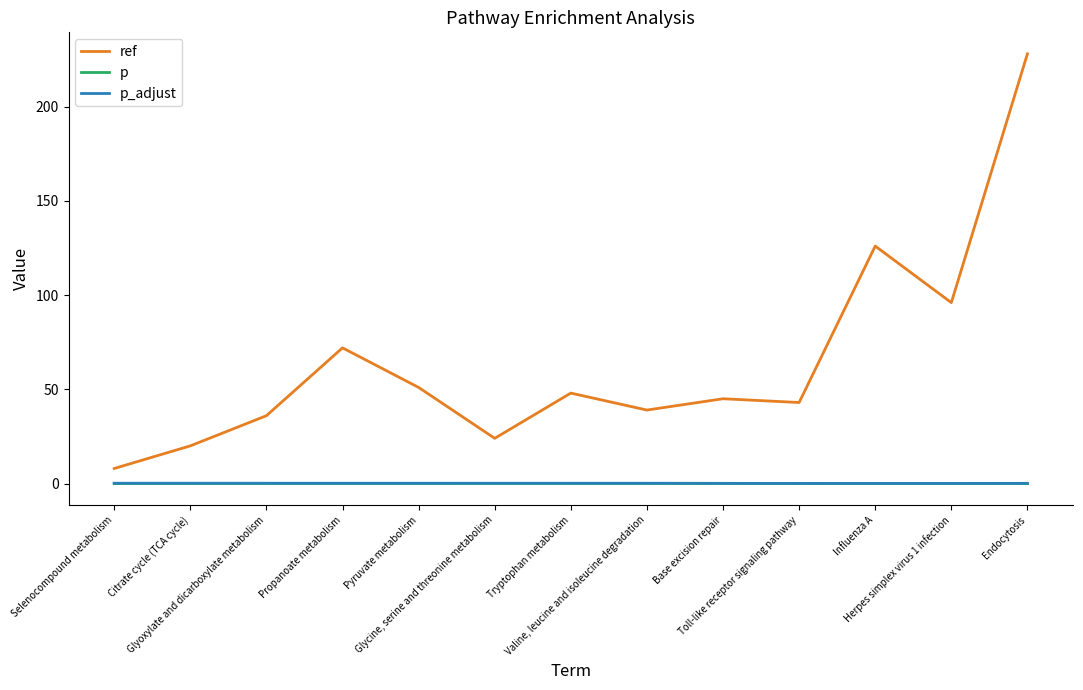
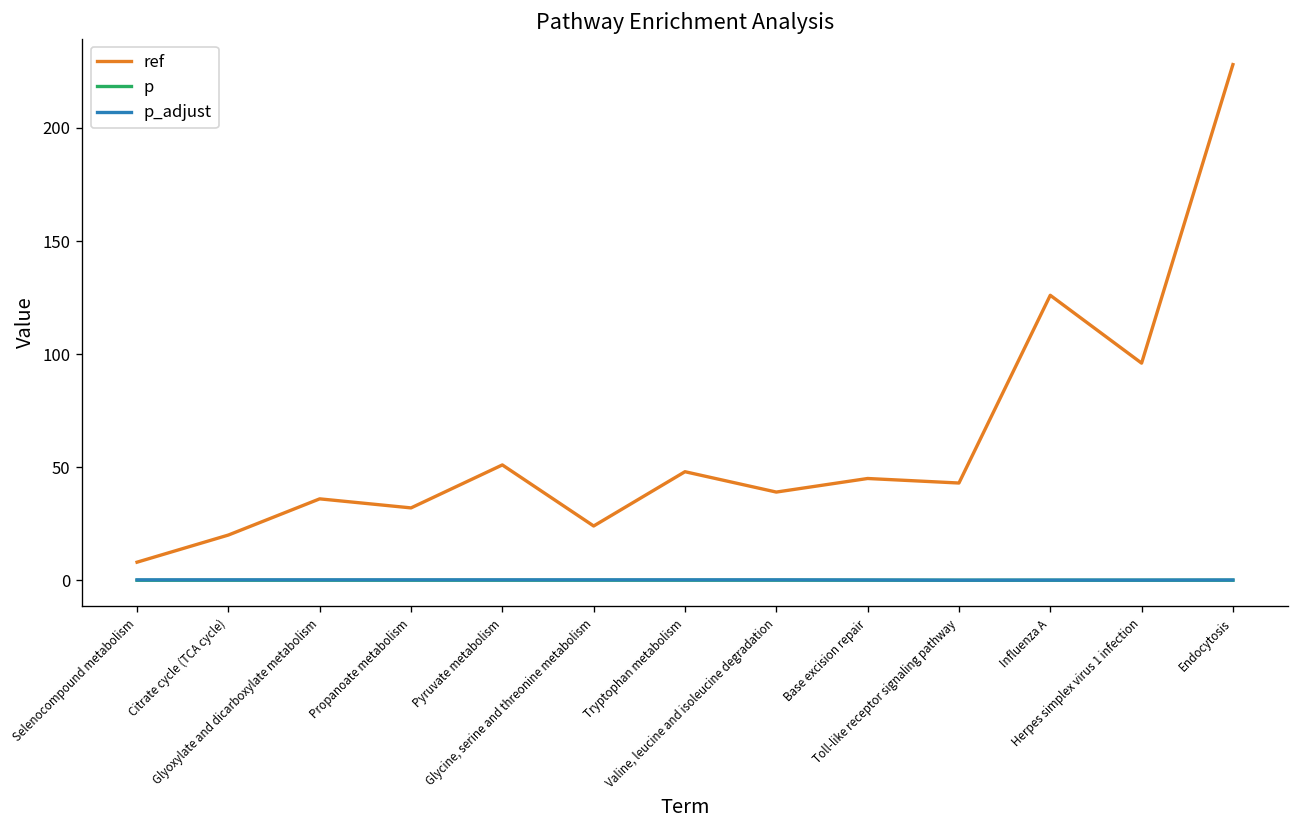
  {
    "ref": {
      "Selenocompound metabolism": 8,
      "Citrate cycle (TCA cycle)": 20,
      "Glyoxylate and dicarboxylate metabolism": 36,
-     "Propanoate metabolism": 72,
+     "Propanoate metabolism": 32,
      "Pyruvate metabolism": 51,
      "Glycine, serine and threonine metabolism": 24,
      "Tryptophan metabolism": 48,
      "Valine, leucine and isoleucine degradation": 39,
      "Base excision repair": 45,
      "Toll-like receptor signaling pathway": 43,
      "Influenza A": 126,
      "Herpes simplex virus 1 infection": 96,
      "Endocytosis": 228
    }
  }
